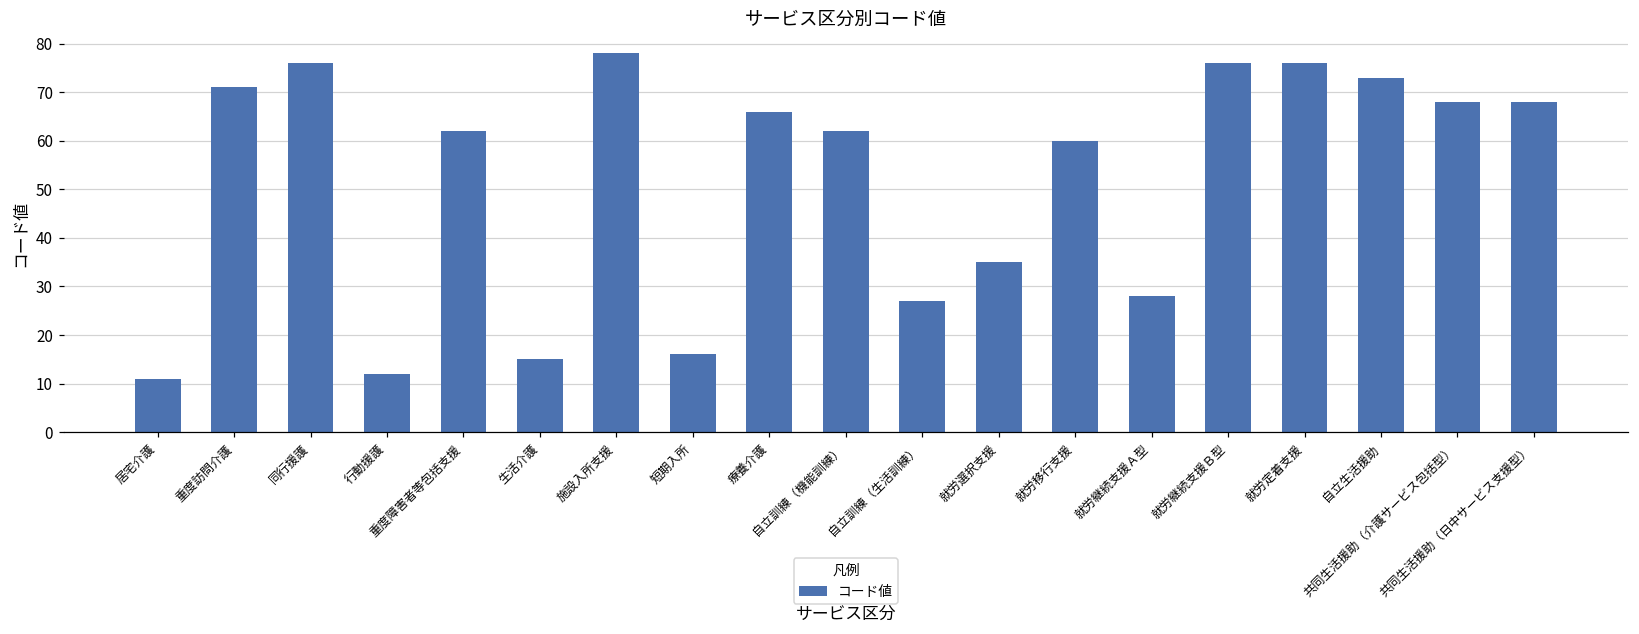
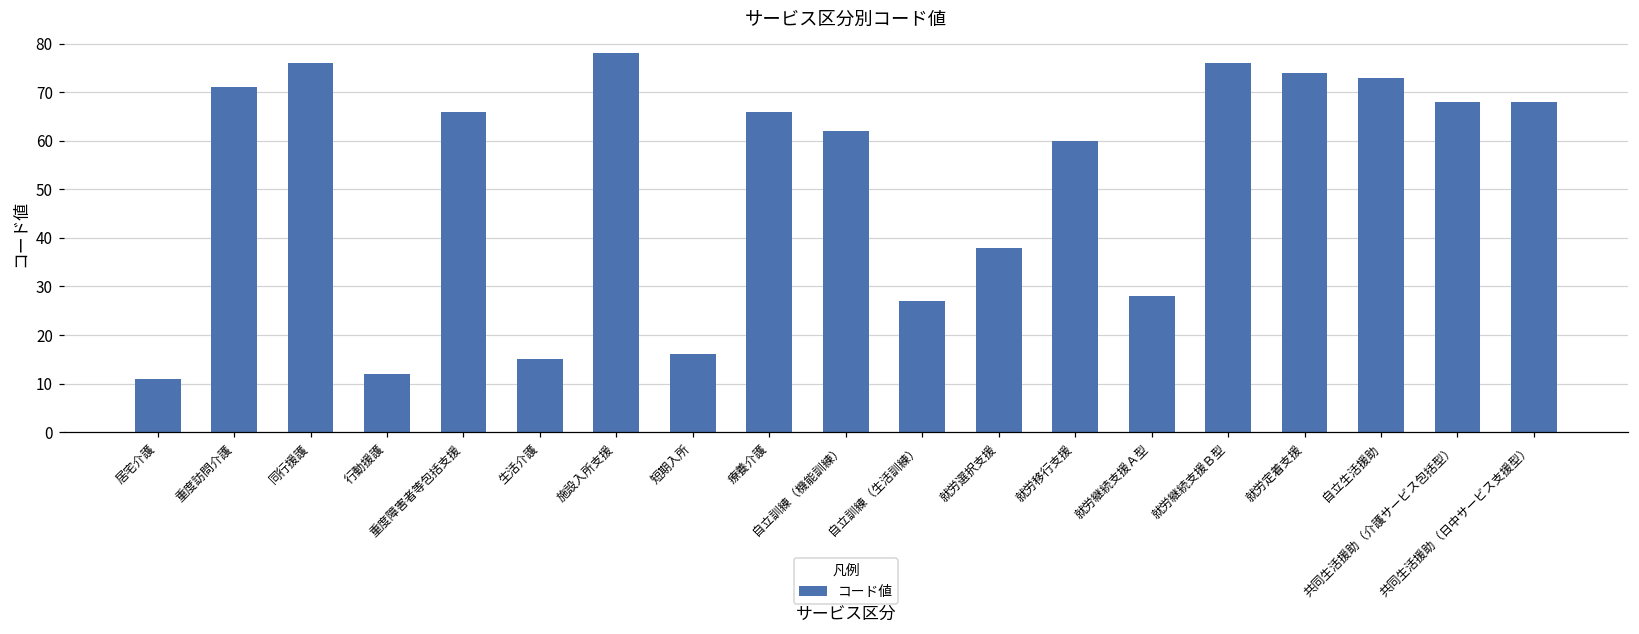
  {
    "居宅介護": 11,
    "重度訪問介護": 71,
    "同行援護": 76,
    "行動援護": 12,
-   "重度障害者等包括支援": 62,
+   "重度障害者等包括支援": 66,
    "生活介護": 15,
    "施設入所支援": 78,
    "短期入所": 16,
    "療養介護": 66,
    "自立訓練（機能訓練）": 62,
    "自立訓練（生活訓練）": 27,
-   "就労選択支援": 35,
+   "就労選択支援": 38,
    "就労移行支援": 60,
    "就労継続支援Ａ型": 28,
    "就労継続支援Ｂ型": 76,
-   "就労定着支援": 76,
+   "就労定着支援": 74,
    "自立生活援助": 73,
    "共同生活援助（介護サービス包括型）": 68,
    "共同生活援助（日中サービス支援型）": 68
  }
